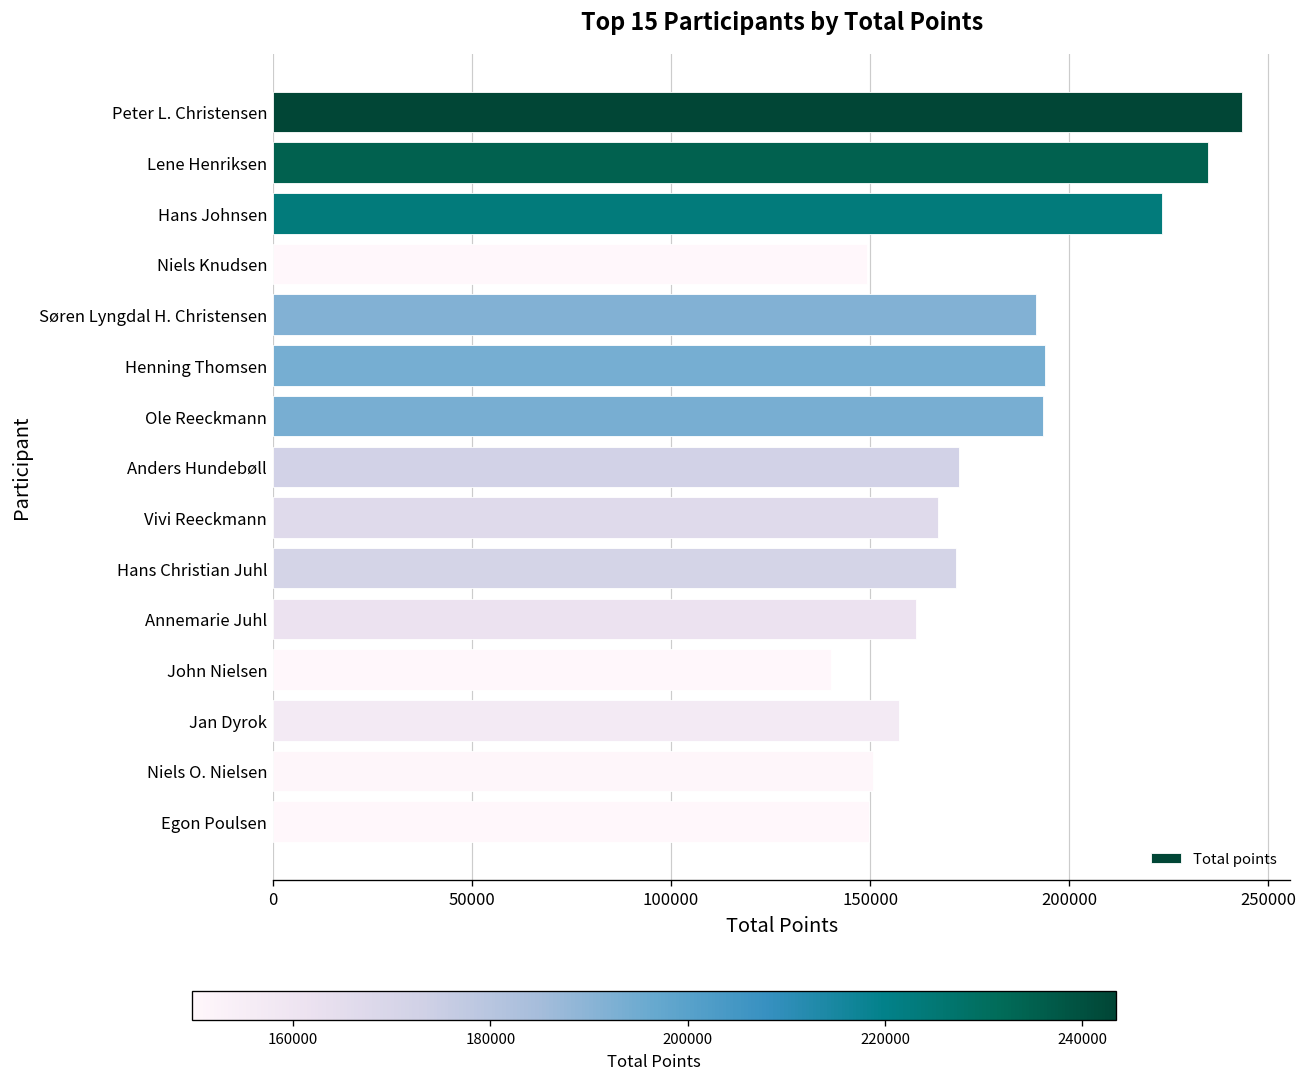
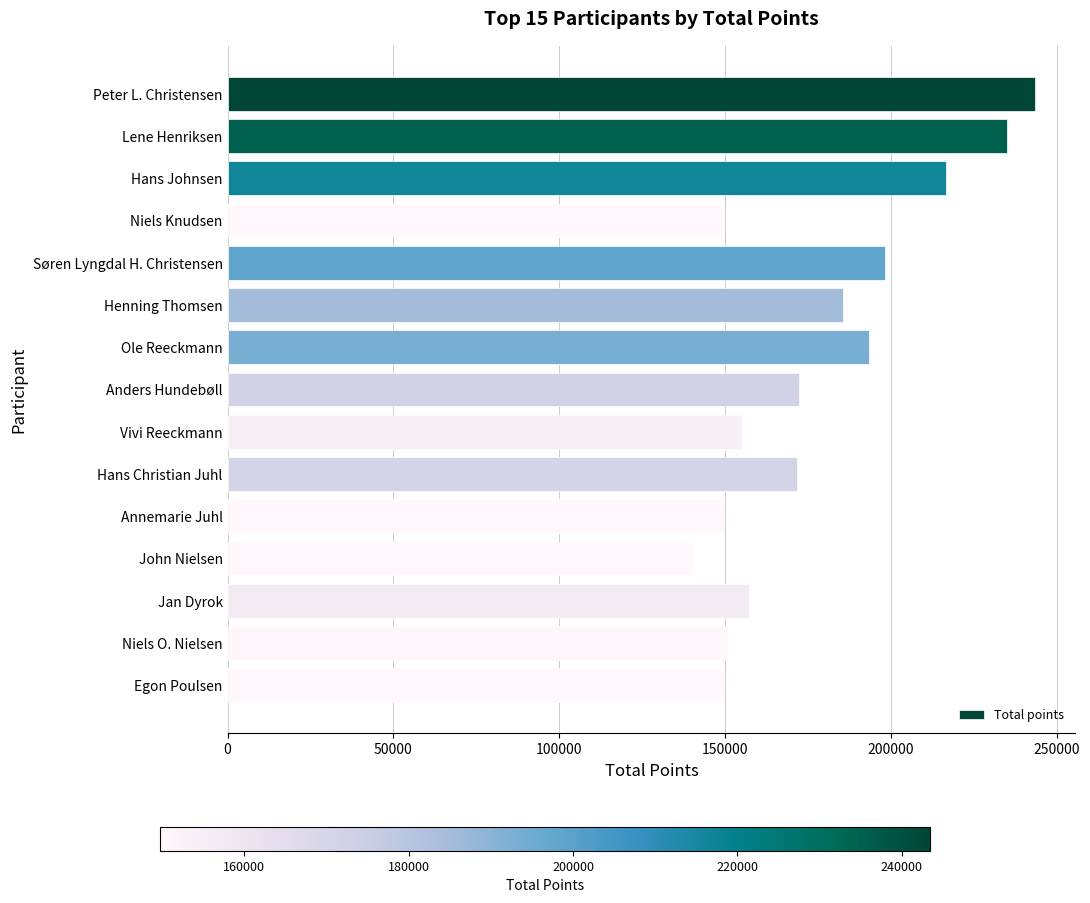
  {
    "Peter L. Christensen": 243000,
    "Lene Henriksen": 235000,
-   "Hans Johnsen": 223000,
+   "Hans Johnsen": 216000,
    "Niels Knudsen": 149000,
-   "Søren Lyngdal H. Christensen": 192000,
-   "Henning Thomsen": 194000,
+   "Søren Lyngdal H. Christensen": 198000,
+   "Henning Thomsen": 186000,
    "Ole Reeckmann": 193000,
    "Anders Hundebøll": 172000,
-   "Vivi Reeckmann": 167000,
+   "Vivi Reeckmann": 155000,
    "Hans Christian Juhl": 172000,
-   "Annemarie Juhl": 161000,
+   "Annemarie Juhl": 150000,
    "John Nielsen": 140000,
    "Jan Dyrok": 157000,
    "Niels O. Nielsen": 151000,
    "Egon Poulsen": 150000
  }
